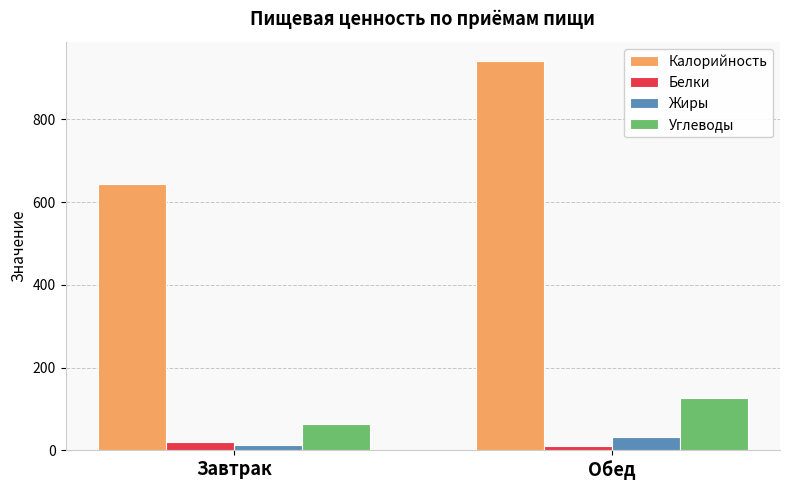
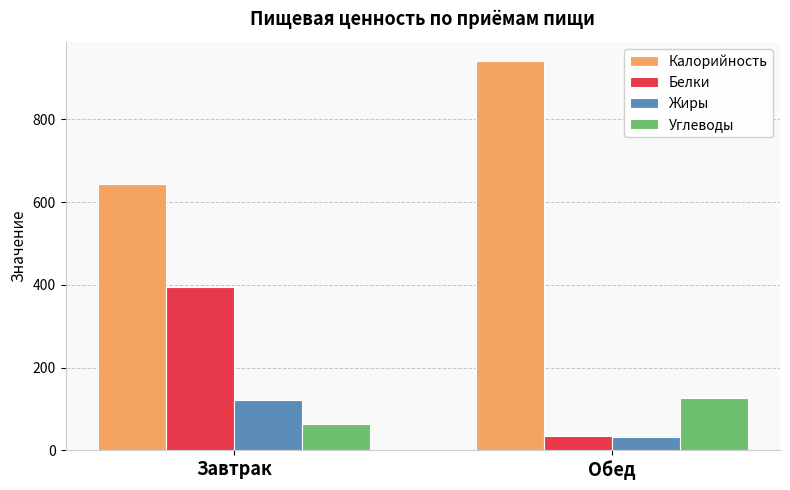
  {
    "Калорийность": {
      "Завтрак": 640,
      "Обед": 940
    },
    "Белки": {
-     "Завтрак": 20,
-     "Обед": 10
+     "Завтрак": 390,
+     "Обед": 30
    },
    "Жиры": {
-     "Завтрак": 10,
+     "Завтрак": 120,
      "Обед": 30
    },
    "Углеводы": {
      "Завтрак": 60,
      "Обед": 130
    }
  }
